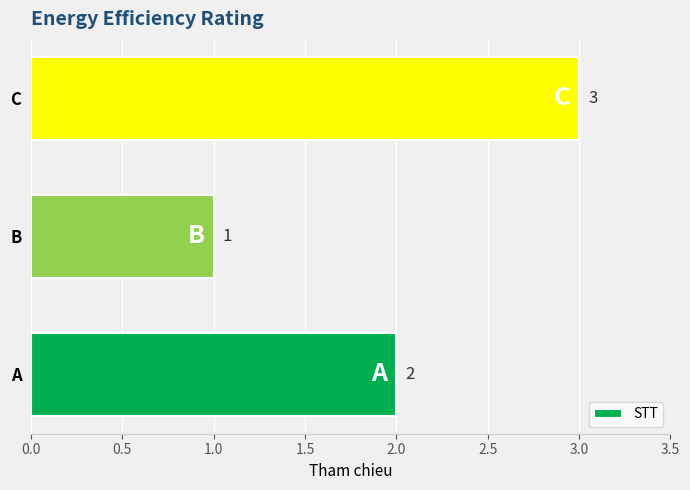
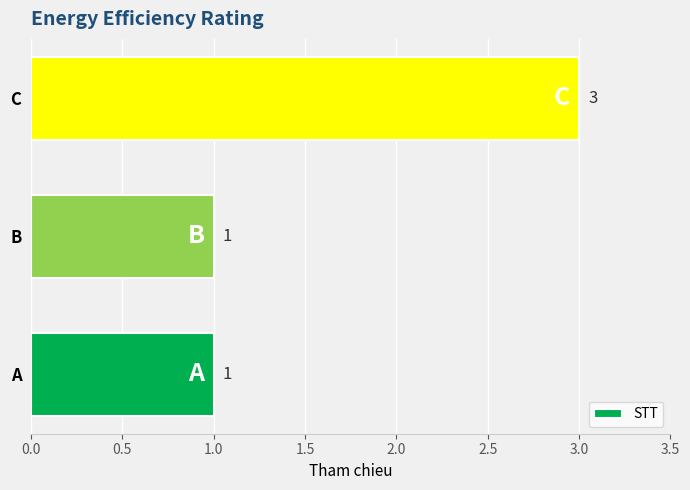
  {
    "C": 3,
    "B": 1,
-   "A": 2
+   "A": 1
  }
